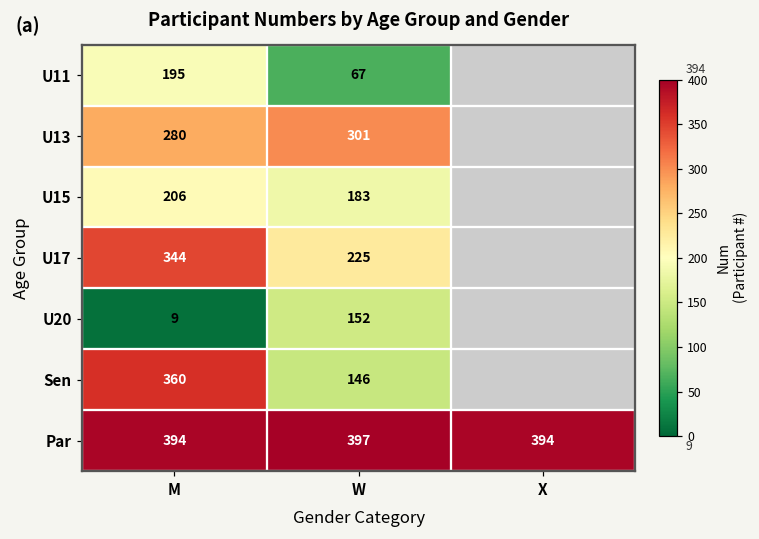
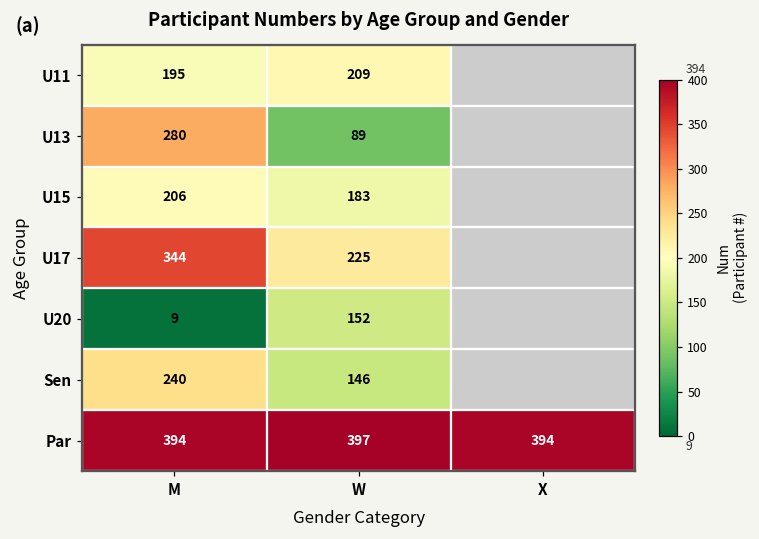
  {
    "U11": {
      "M": 195,
-     "W": 67
+     "W": 209
    },
    "U13": {
      "M": 280,
-     "W": 301
+     "W": 89
    },
    "U15": {
      "M": 206,
      "W": 183
    },
    "U17": {
      "M": 344,
      "W": 225
    },
    "U20": {
      "M": 9,
      "W": 152
    },
    "Sen": {
-     "M": 360,
+     "M": 240,
      "W": 146
    },
    "Par": {
      "M": 394,
      "W": 397,
      "X": 394
    }
  }
